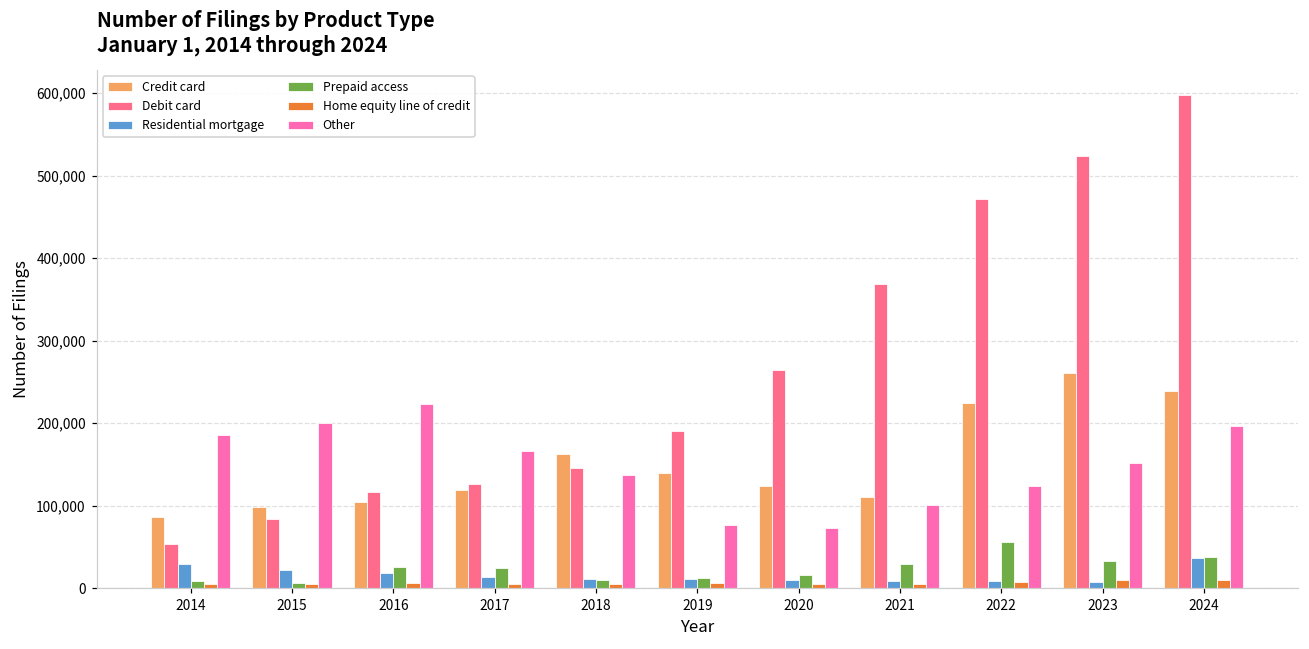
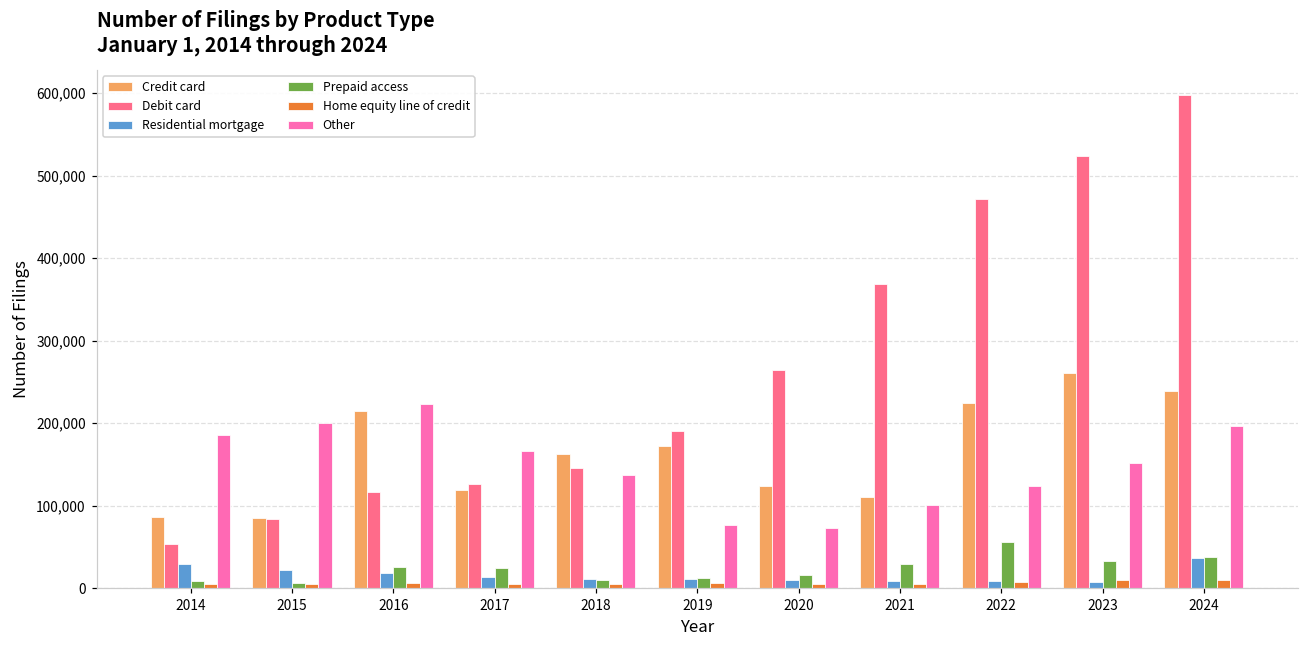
  {
    "Credit card": {
      "2014": "90,000",
-     "2015": "100,000",
-     "2016": "100,000",
+     "2015": "80,000",
+     "2016": "210,000",
      "2017": "120,000",
      "2018": "160,000",
-     "2019": "140,000",
+     "2019": "170,000",
      "2020": "120,000",
      "2021": "110,000",
      "2022": "220,000",
      "2023": "260,000",
      "2024": "240,000"
    },
    "Residential mortgage": {
      "2014": "30,000",
      "2015": "20,000",
      "2016": "20,000",
      "2017": "10,000",
      "2018": "10,000",
      "2019": "10,000",
      "2020": "10,000",
      "2021": "10,000",
      "2022": "10,000",
      "2023": "10,000",
      "2024": "40,000"
    },
    "Prepaid access": {
      "2014": "10,000",
      "2015": "10,000",
      "2016": "30,000",
      "2017": "20,000",
      "2018": "10,000",
      "2019": "10,000",
      "2020": "20,000",
      "2021": "30,000",
      "2022": "60,000",
      "2023": "30,000",
      "2024": "40,000"
    },
    "Home equity line of credit": {
      "2014": "0",
      "2015": "10,000",
      "2016": "10,000",
      "2017": "10,000",
      "2018": "10,000",
      "2019": "10,000",
      "2020": "10,000",
      "2021": "10,000",
      "2022": "10,000",
      "2023": "10,000",
      "2024": "10,000"
    }
  }
